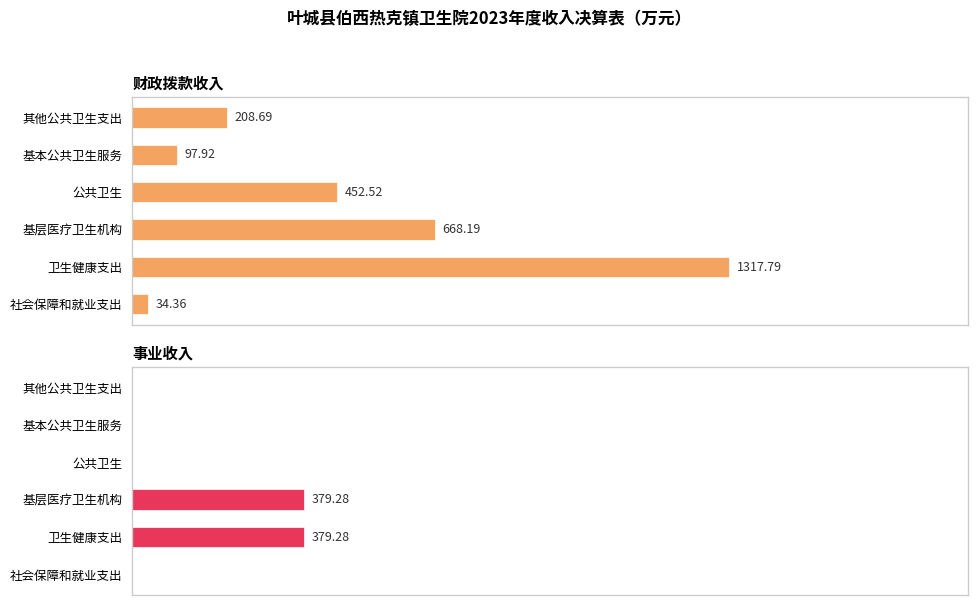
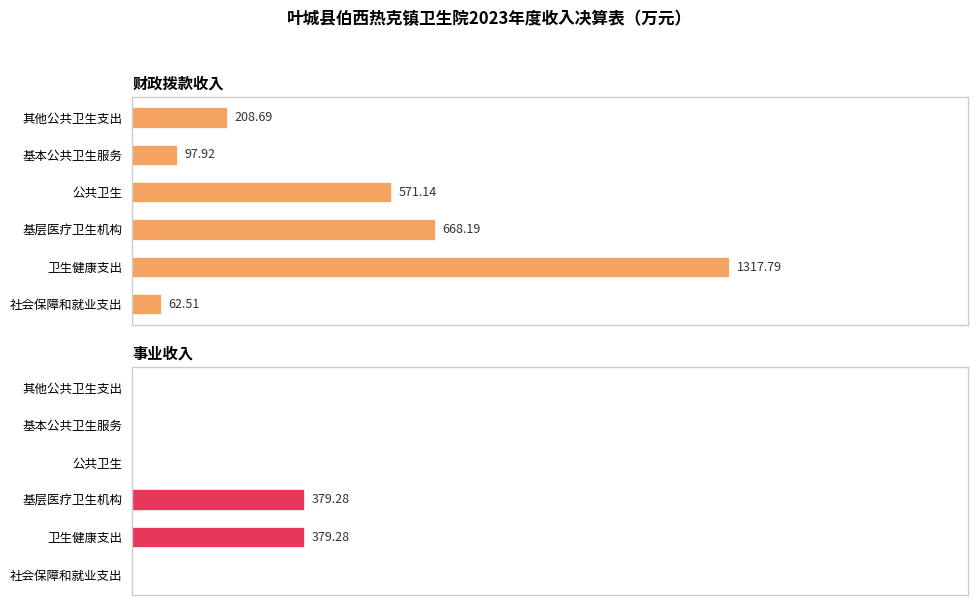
  {
    "财政拨款收入": {
      "其他公共卫生支出": 208.69,
      "基本公共卫生服务": 97.92,
-     "公共卫生": 452.52,
+     "公共卫生": 571.14,
      "基层医疗卫生机构": 668.19,
      "卫生健康支出": 1317.79,
-     "社会保障和就业支出": 34.36
+     "社会保障和就业支出": 62.51
    },
    "事业收入": {
      "基层医疗卫生机构": 379.28,
      "卫生健康支出": 379.28
    }
  }
